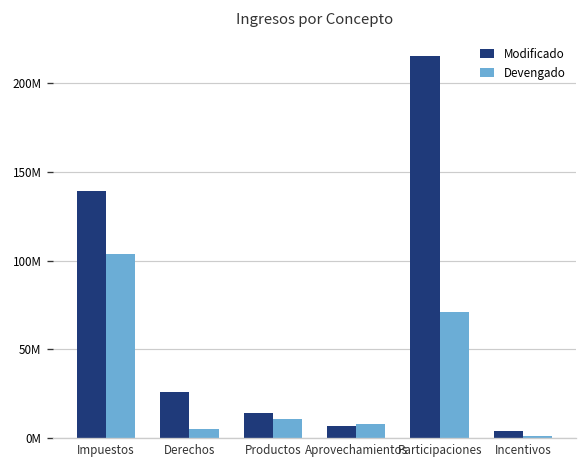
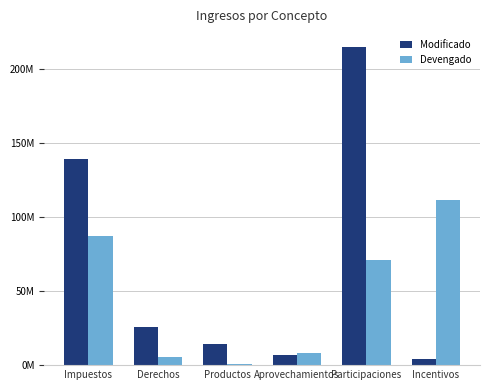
  {
    "Modificado": {
      "Impuestos": 139000000,
      "Derechos": 26000000,
      "Productos": 14000000,
      "Aprovechamientos": 7000000,
      "Participaciones": 215000000,
      "Incentivos": 4000000
    },
    "Devengado": {
-     "Impuestos": 104000000,
+     "Impuestos": 87000000,
      "Derechos": 5000000,
-     "Productos": 11000000,
+     "Productos": 1000000,
      "Aprovechamientos": 8000000,
      "Participaciones": 71000000,
-     "Incentivos": 1000000
+     "Incentivos": 112000000
    }
  }
